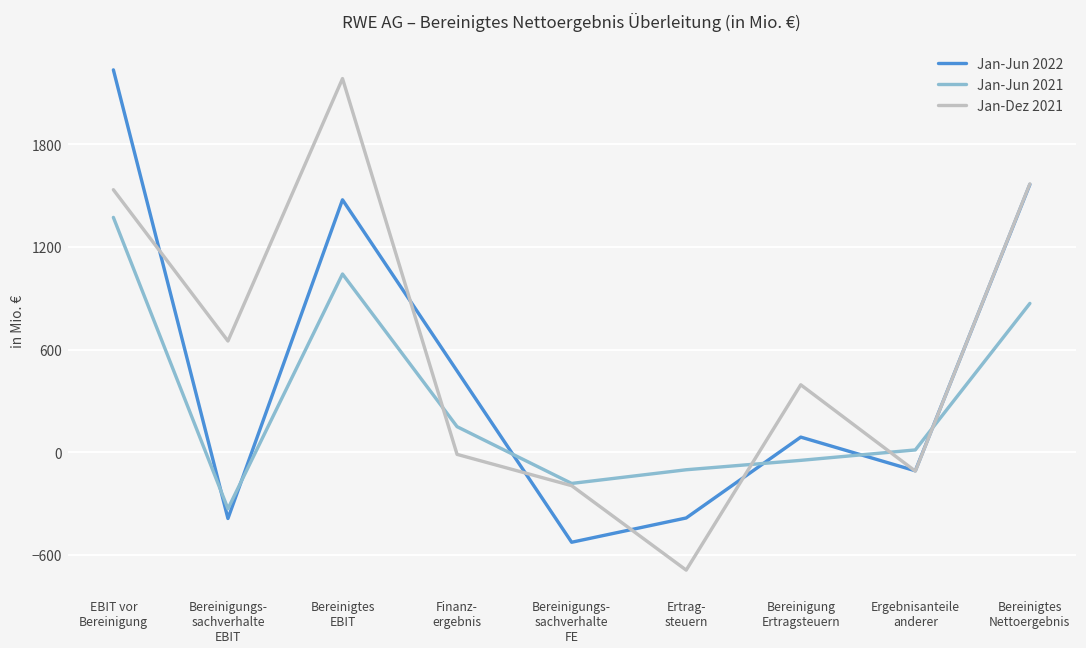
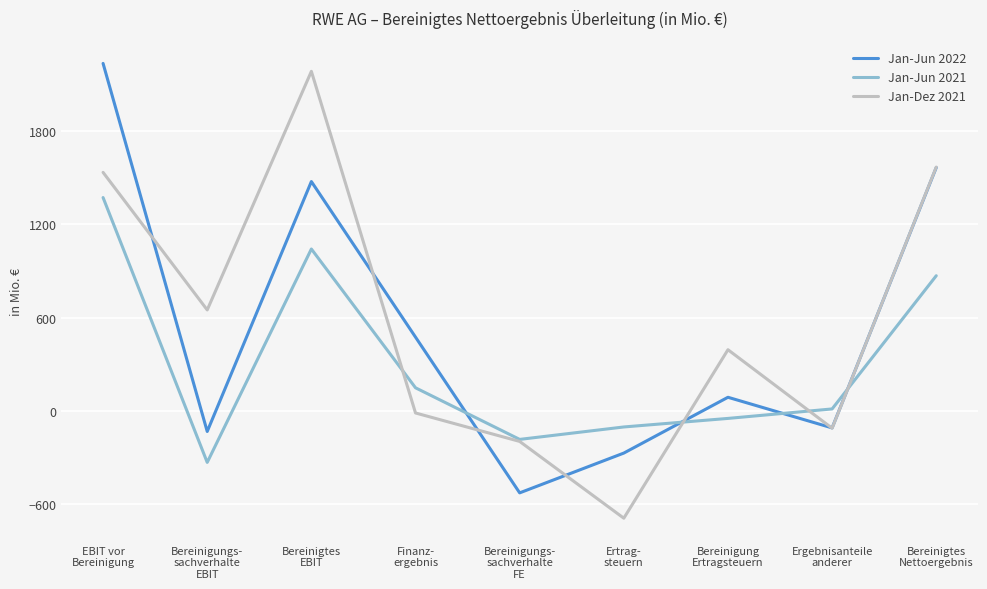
  {
    "Jan-Jun 2022": {
      "EBIT vor Bereinigung": 2240,
-     "Bereinigungs- sachverhalte EBIT": -390,
+     "Bereinigungs- sachverhalte EBIT": -130,
      "Bereinigtes EBIT": 1480,
      "Finanz- ergebnis": 480,
      "Bereinigungs- sachverhalte FE": -530,
-     "Ertrag- steuern": -390,
+     "Ertrag- steuern": -270,
      "Bereinigung Ertragsteuern": 90
    }
  }
